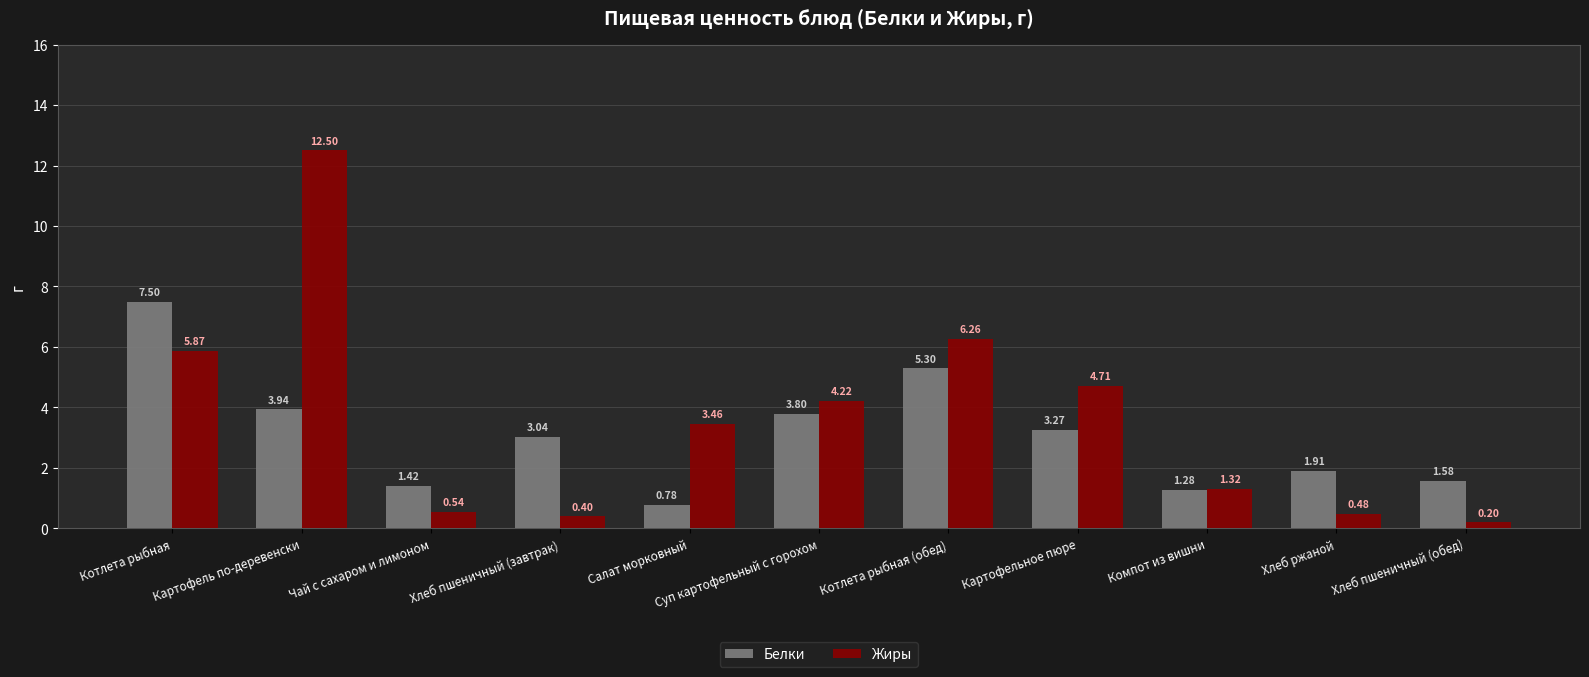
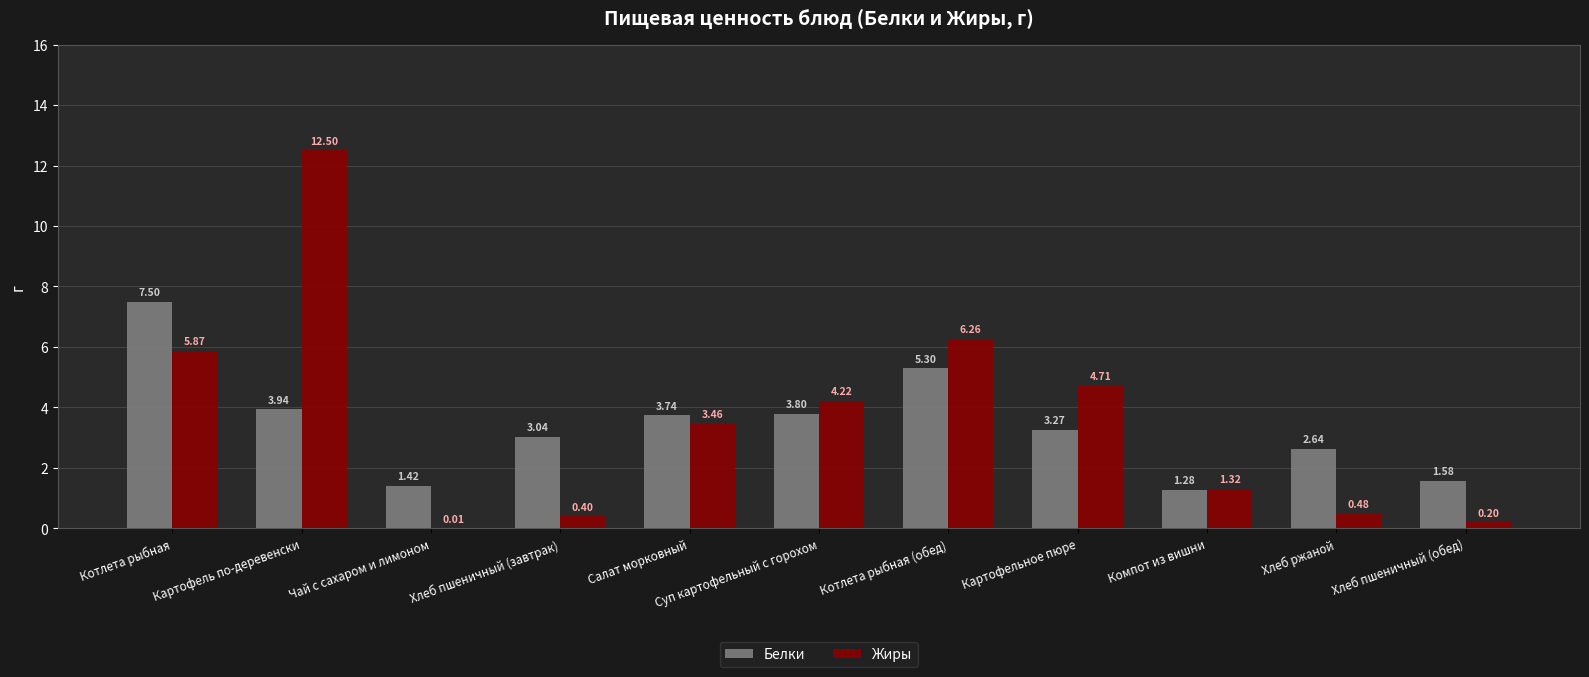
  {
    "Белки": {
      "Котлета рыбная": 7.50,
      "Картофель по-деревенски": 3.94,
      "Чай с сахаром и лимоном": 1.42,
      "Хлеб пшеничный (завтрак)": 3.04,
-     "Салат морковный": 0.78,
+     "Салат морковный": 3.74,
      "Суп картофельный с горохом": 3.80,
      "Котлета рыбная (обед)": 5.30,
      "Картофельное пюре": 3.27,
      "Компот из вишни": 1.28,
-     "Хлеб ржаной": 1.91,
+     "Хлеб ржаной": 2.64,
      "Хлеб пшеничный (обед)": 1.58
    },
    "Жиры": {
      "Котлета рыбная": 5.87,
      "Картофель по-деревенски": 12.50,
-     "Чай с сахаром и лимоном": 0.54,
+     "Чай с сахаром и лимоном": 0.01,
      "Хлеб пшеничный (завтрак)": 0.40,
      "Салат морковный": 3.46,
      "Суп картофельный с горохом": 4.22,
      "Котлета рыбная (обед)": 6.26,
      "Картофельное пюре": 4.71,
      "Компот из вишни": 1.32,
      "Хлеб ржаной": 0.48,
      "Хлеб пшеничный (обед)": 0.20
    }
  }
